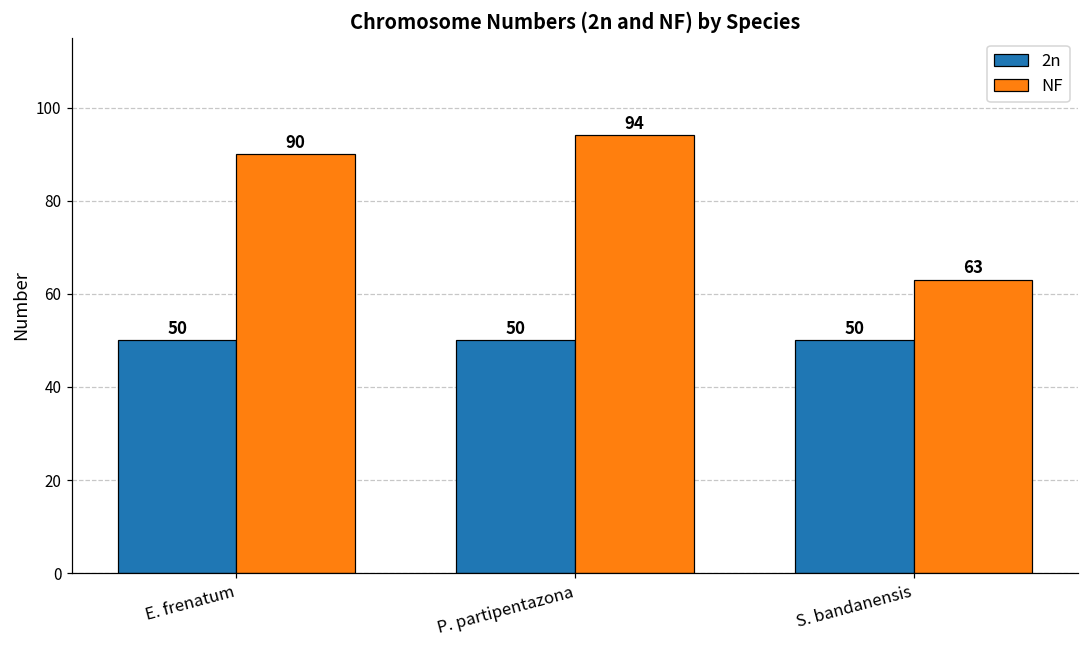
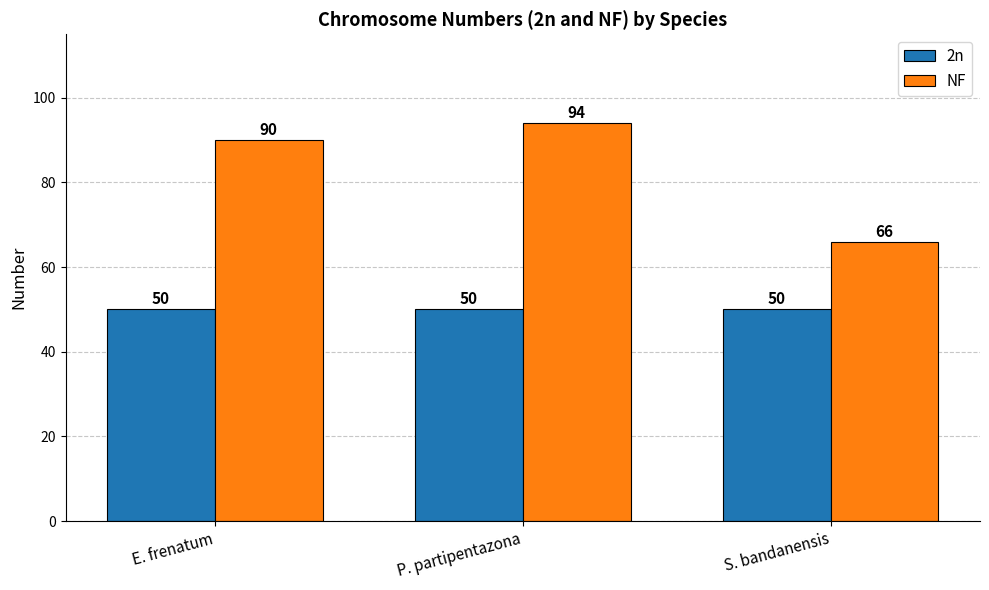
  {
    "2n": {
      "E. frenatum": 50,
      "P. partipentazona": 50,
      "S. bandanensis": 50
    },
    "NF": {
      "E. frenatum": 90,
      "P. partipentazona": 94,
-     "S. bandanensis": 63
+     "S. bandanensis": 66
    }
  }
